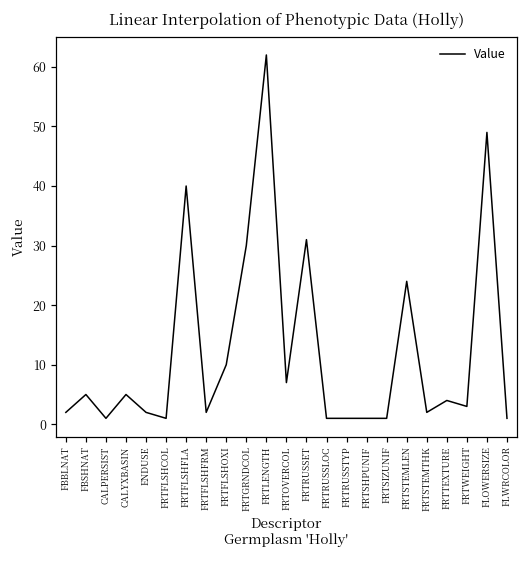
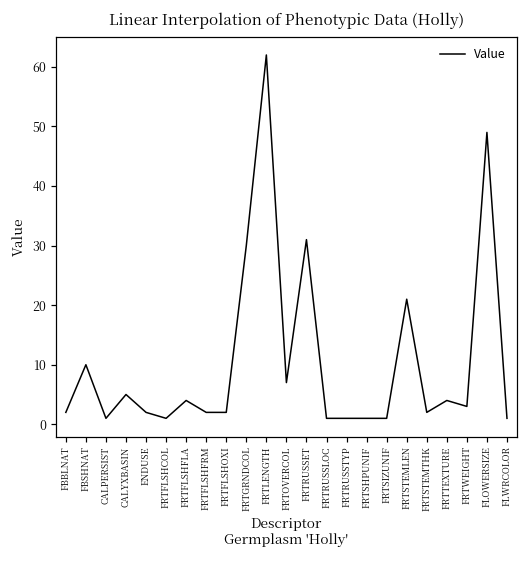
  {
    "FBBLNAT": 2,
-   "FBSHNAT": 5,
+   "FBSHNAT": 10,
    "CALPERSIST": 1,
    "CALYXBASIN": 5,
    "ENDUSE": 2,
    "FRTFLSHCOL": 1,
-   "FRTFLSHFLA": 40,
+   "FRTFLSHFLA": 4,
    "FRTFLSHFRM": 2,
-   "FRTFLSHOXI": 10,
+   "FRTFLSHOXI": 2,
    "FRTGRNDCOL": 30,
    "FRTLENGTH": 62,
    "FRTOVERCOL": 7,
    "FRTRUSSET": 31,
    "FRTRUSSLOC": 1,
    "FRTRUSSTYP": 1,
    "FRTSHPUNIF": 1,
    "FRTSIZUNIF": 1,
-   "FRTSTEMLEN": 24,
+   "FRTSTEMLEN": 21,
    "FRTSTEMTHK": 2,
    "FRTTEXTURE": 4,
    "FRTWEIGHT": 3,
    "FLOWERSIZE": 49,
    "FLWRCOLOR": 1
  }
